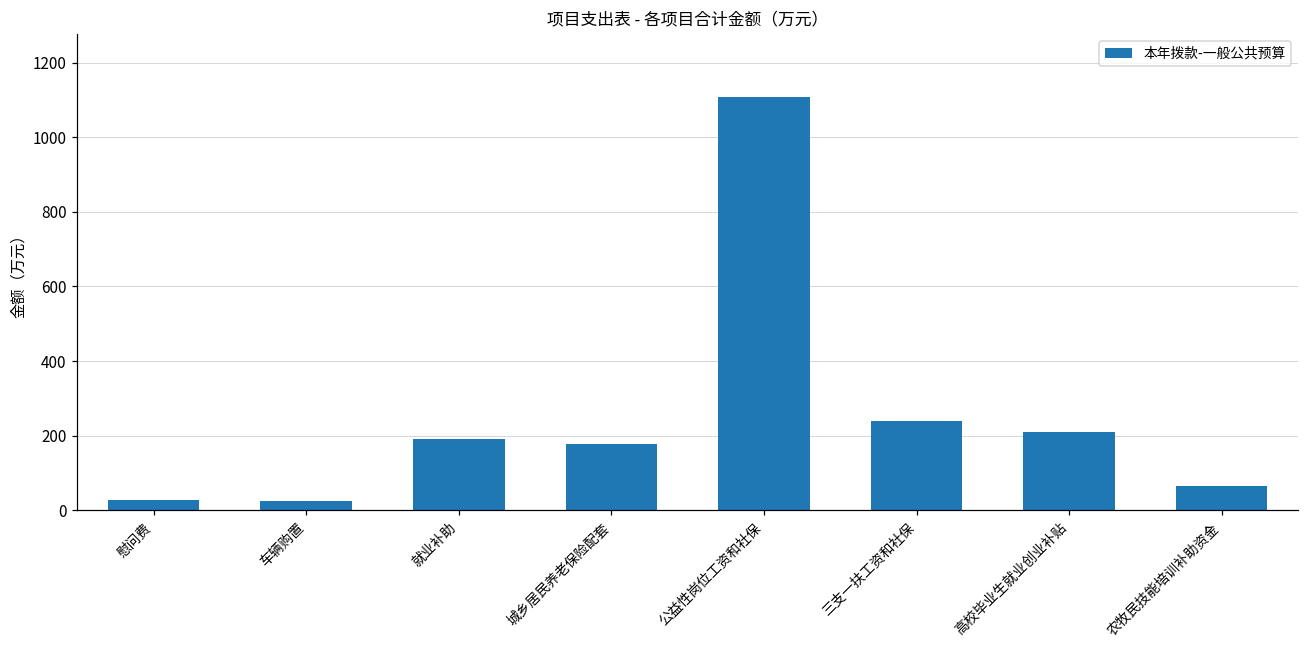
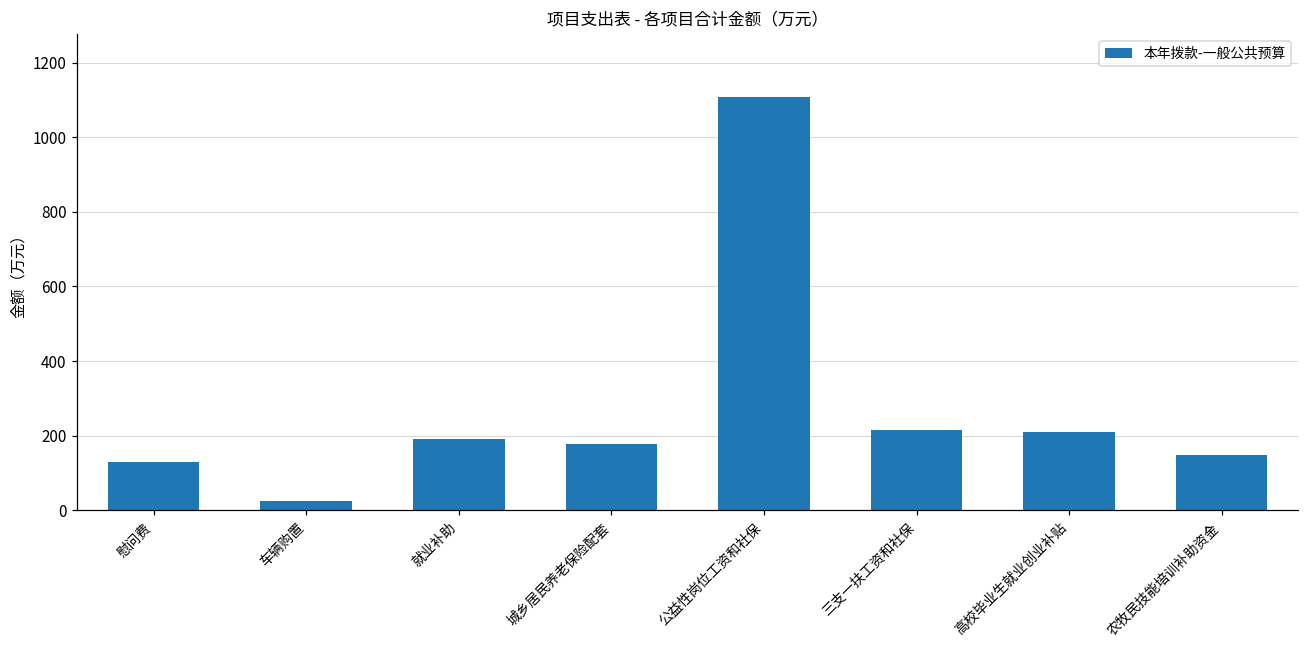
  {
-   "慰问费": 30,
+   "慰问费": 130,
    "车辆购置": 30,
    "就业补助": 190,
    "城乡居民养老保险配套": 180,
    "公益性岗位工资和社保": 1110,
-   "三支一扶工资和社保": 240,
+   "三支一扶工资和社保": 210,
    "高校毕业生就业创业补贴": 210,
-   "农牧民技能培训补助资金": 60
+   "农牧民技能培训补助资金": 150
  }
